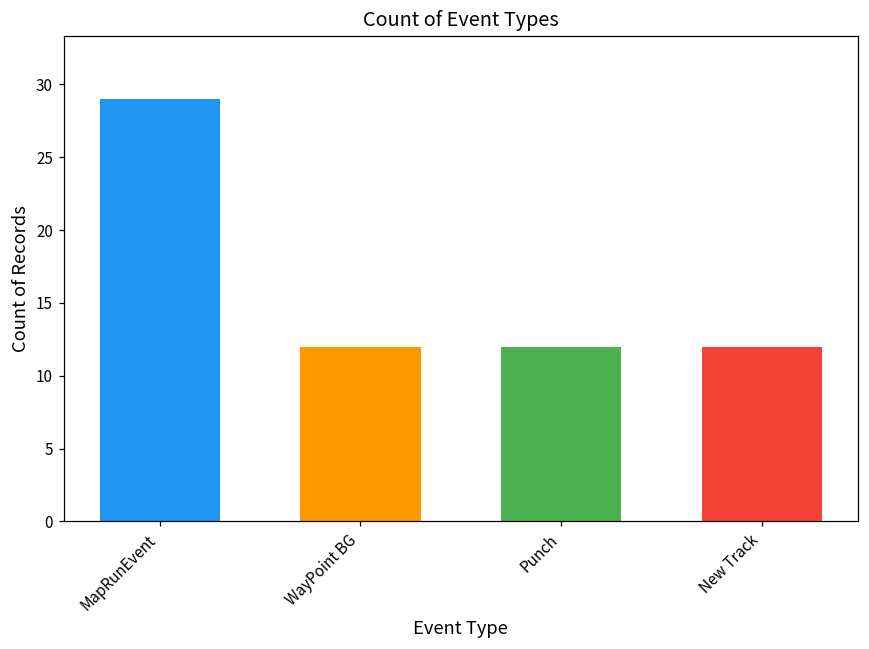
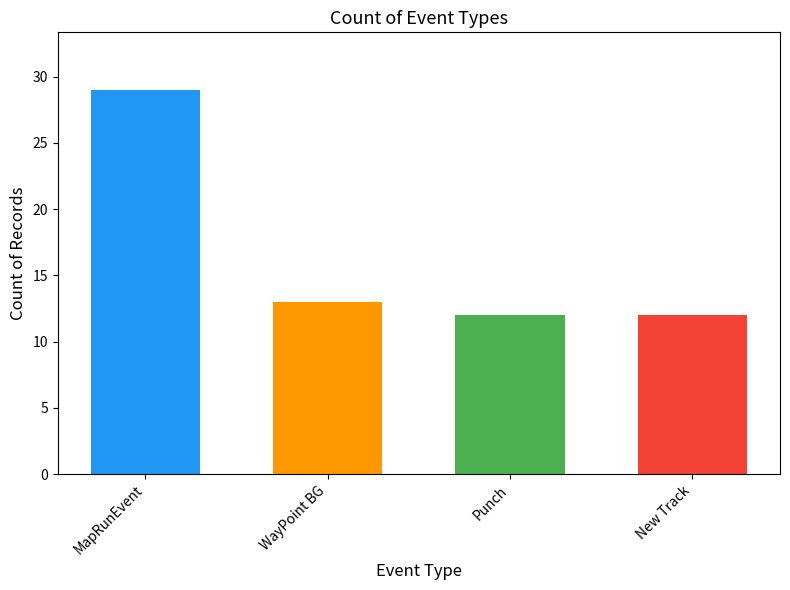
  {
    "MapRunEvent": 29,
-   "WayPoint BG": 12,
+   "WayPoint BG": 13,
    "Punch": 12,
    "New Track": 12
  }
